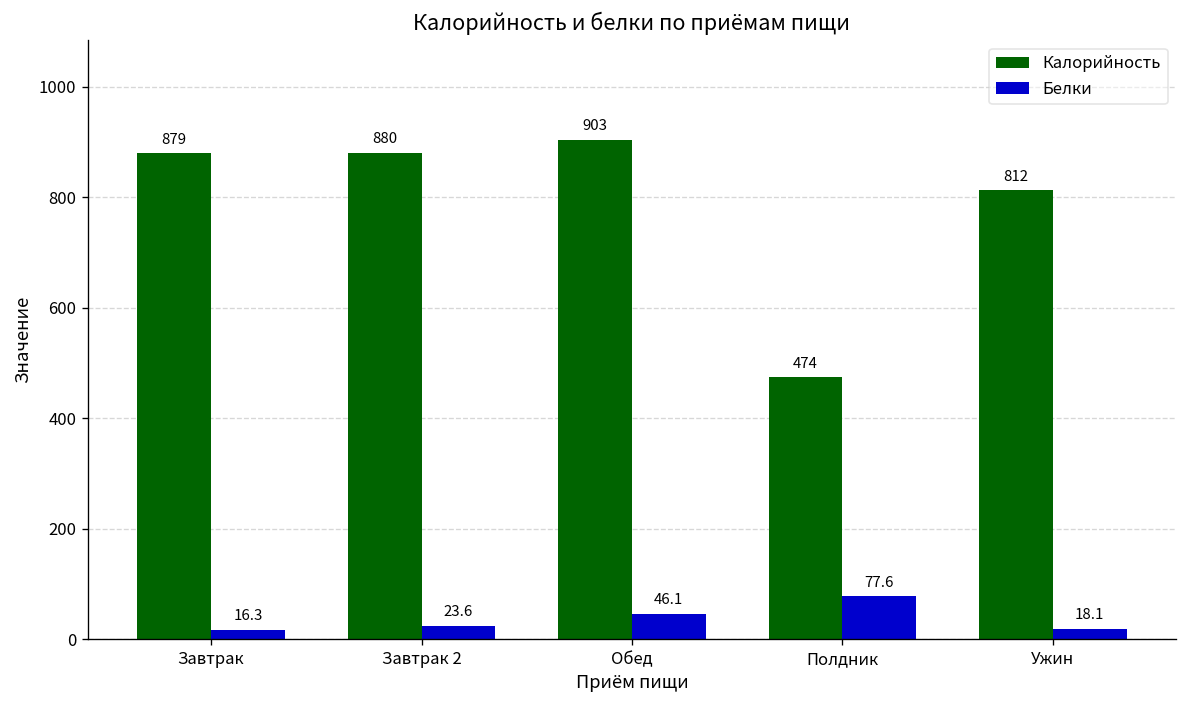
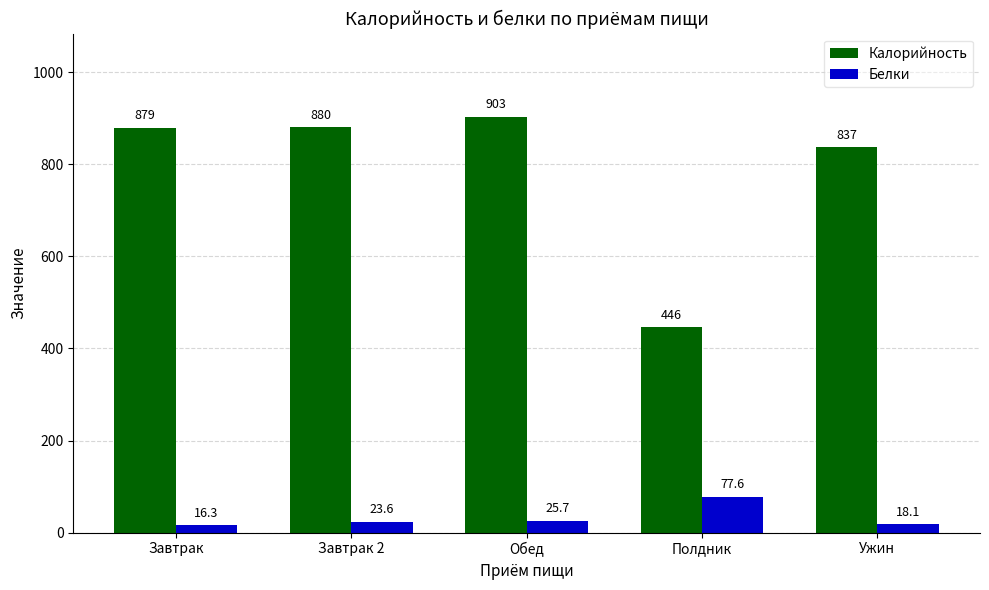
  {
    "Калорийность": {
      "Завтрак": 879,
      "Завтрак 2": 880,
      "Обед": 903,
-     "Полдник": 474,
-     "Ужин": 812
+     "Полдник": 446,
+     "Ужин": 837
    },
    "Белки": {
      "Завтрак": 16.3,
      "Завтрак 2": 23.6,
-     "Обед": 46.1,
+     "Обед": 25.7,
      "Полдник": 77.6,
      "Ужин": 18.1
    }
  }
